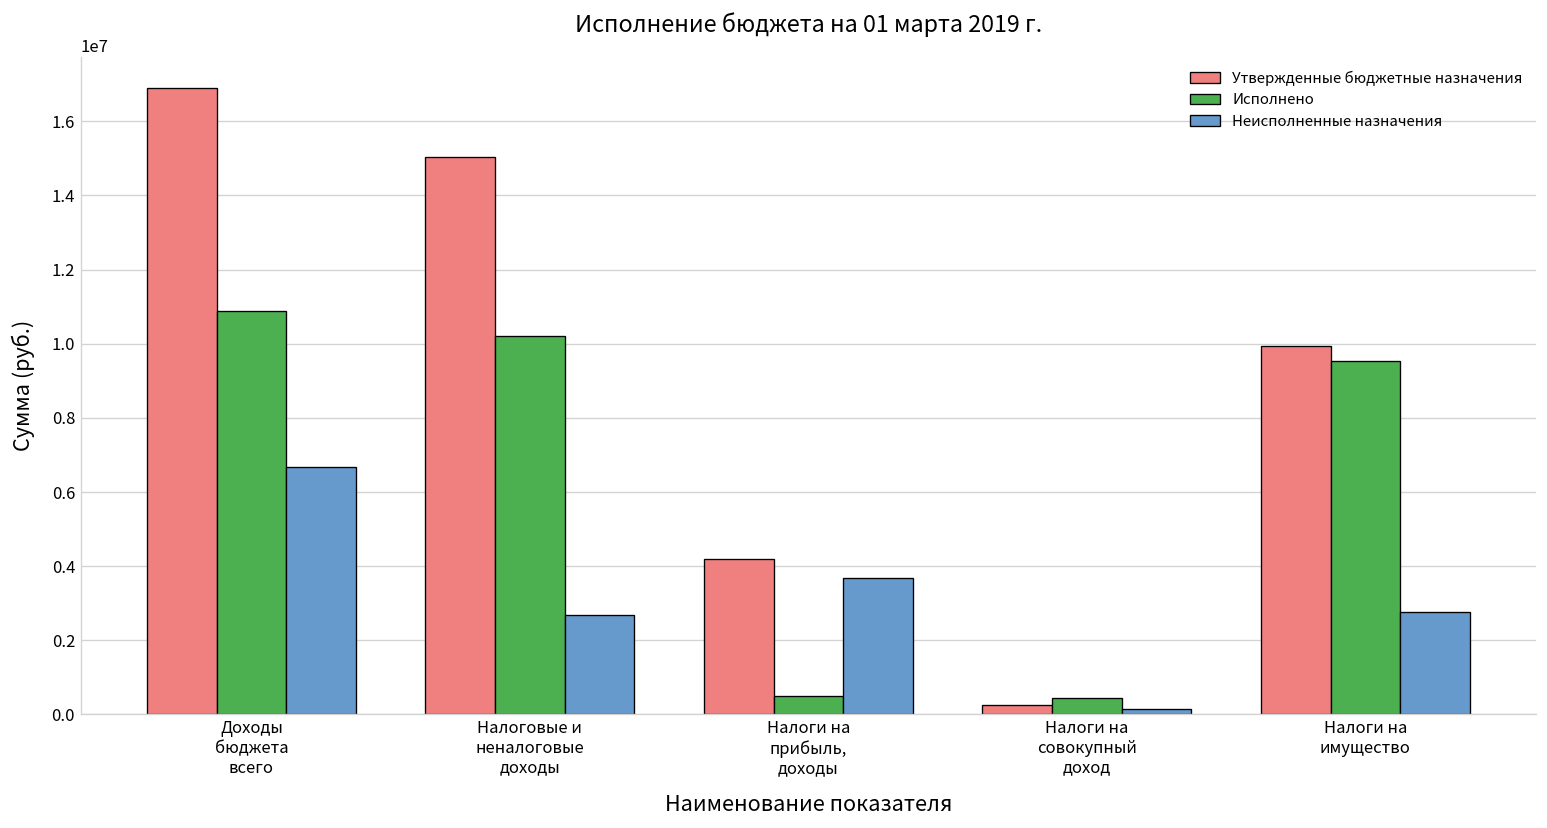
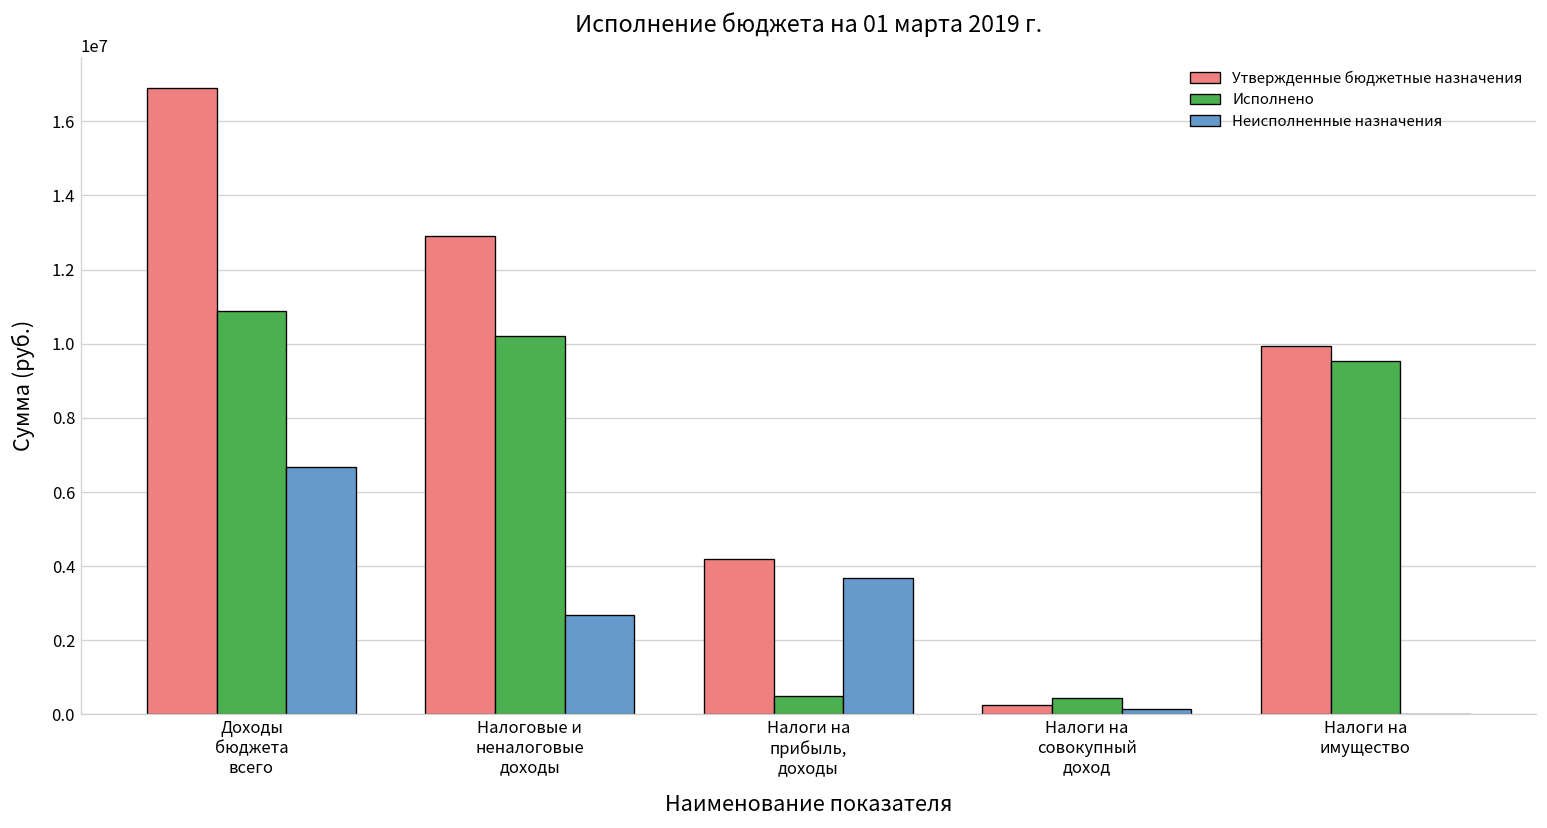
  {
    "Утвержденные бюджетные назначения": {
      "Доходы бюджета всего": 16900000,
-     "Налоговые и неналоговые доходы": 15000000,
+     "Налоговые и неналоговые доходы": 12900000,
      "Налоги на прибыль, доходы": 4200000,
      "Налоги на совокупный доход": 300000,
      "Налоги на имущество": 9900000
    },
    "Исполнено": {
      "Доходы бюджета всего": 10900000,
      "Налоговые и неналоговые доходы": 10200000,
      "Налоги на прибыль, доходы": 500000,
      "Налоги на совокупный доход": 400000,
      "Налоги на имущество": 9500000
    },
    "Неисполненные назначения": {
      "Доходы бюджета всего": 6700000,
      "Налоговые и неналоговые доходы": 2700000,
      "Налоги на прибыль, доходы": 3700000,
      "Налоги на совокупный доход": 100000,
-     "Налоги на имущество": 2800000
+     "Налоги на имущество": 0
    }
  }
